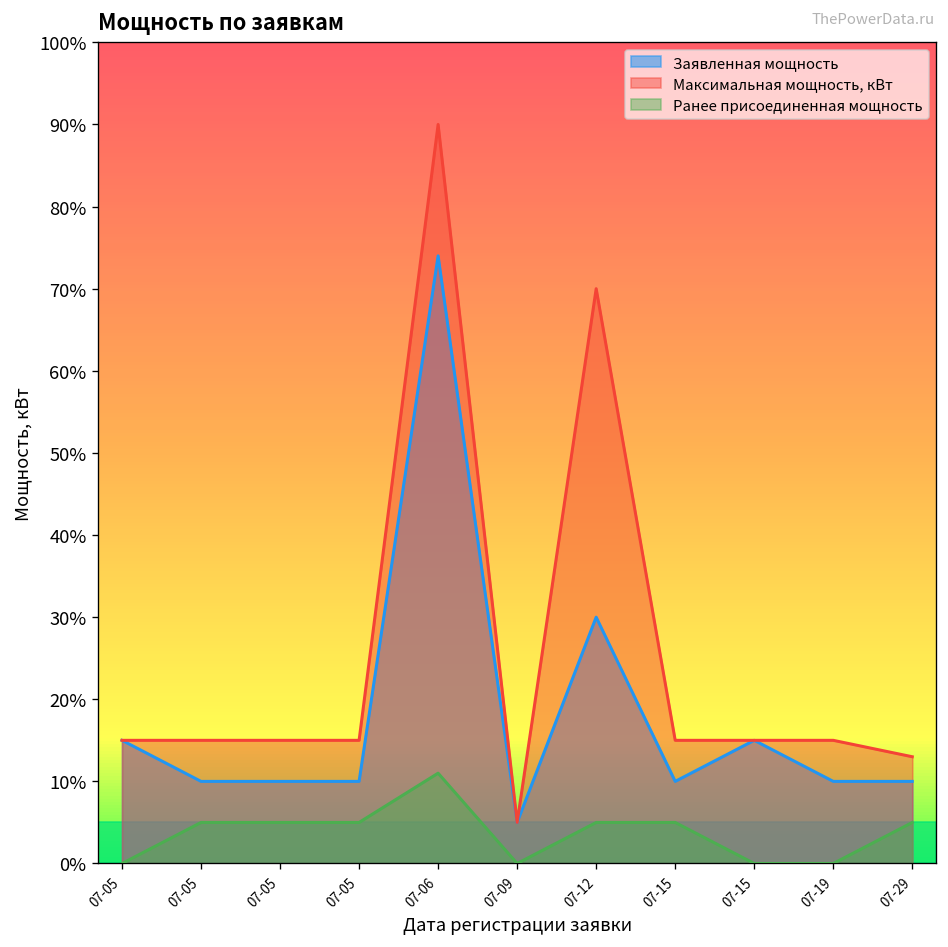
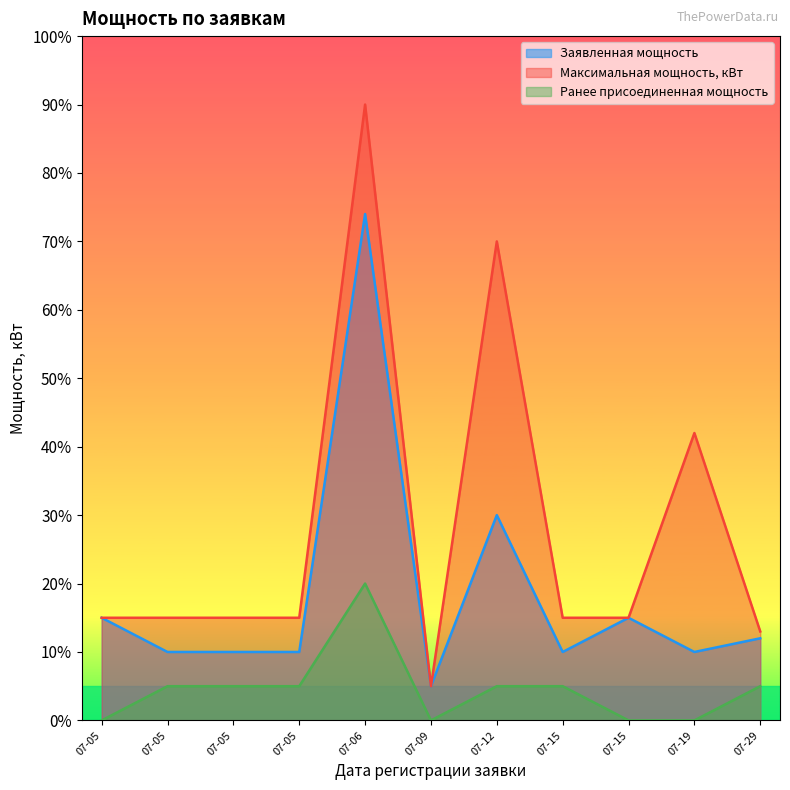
  {
    "Заявленная мощность": {
      "07-06": "74%",
      "07-12": "30%",
      "07-19": "10%",
-     "07-29": "10%"
+     "07-29": "12%"
    },
    "Максимальная мощность, кВт": {
      "07-06": "90%",
      "07-12": "70%",
-     "07-19": "15%",
+     "07-19": "42%",
      "07-29": "13%"
    },
    "Ранее присоединенная мощность": {
-     "07-06": "11%"
+     "07-06": "20%"
    }
  }
